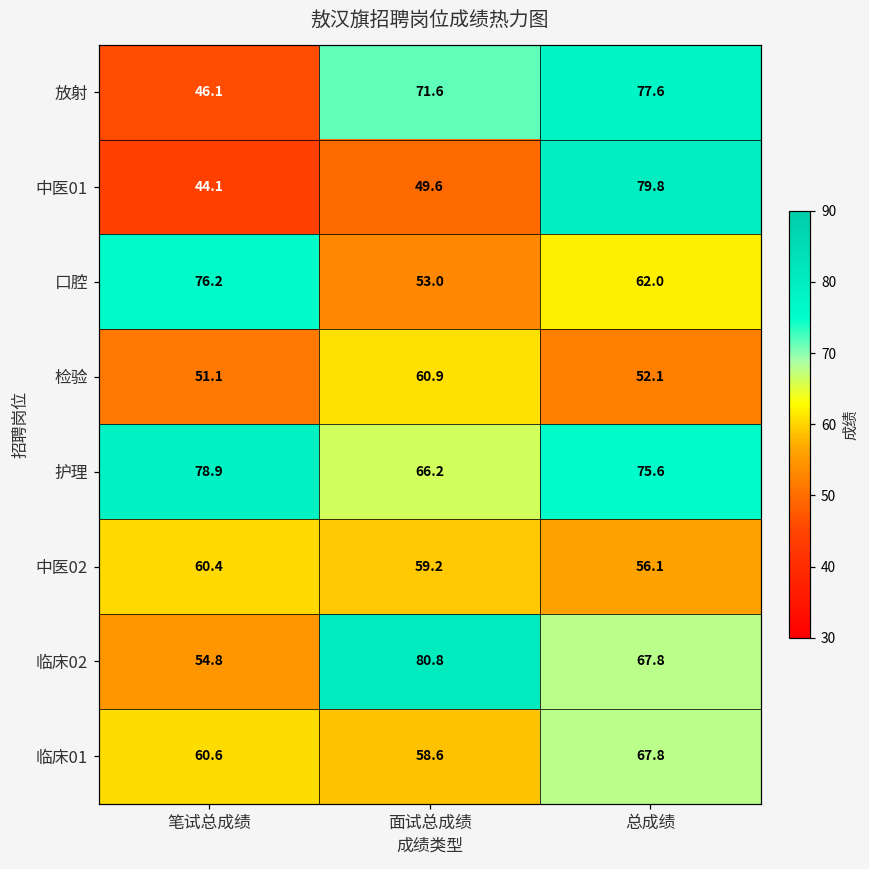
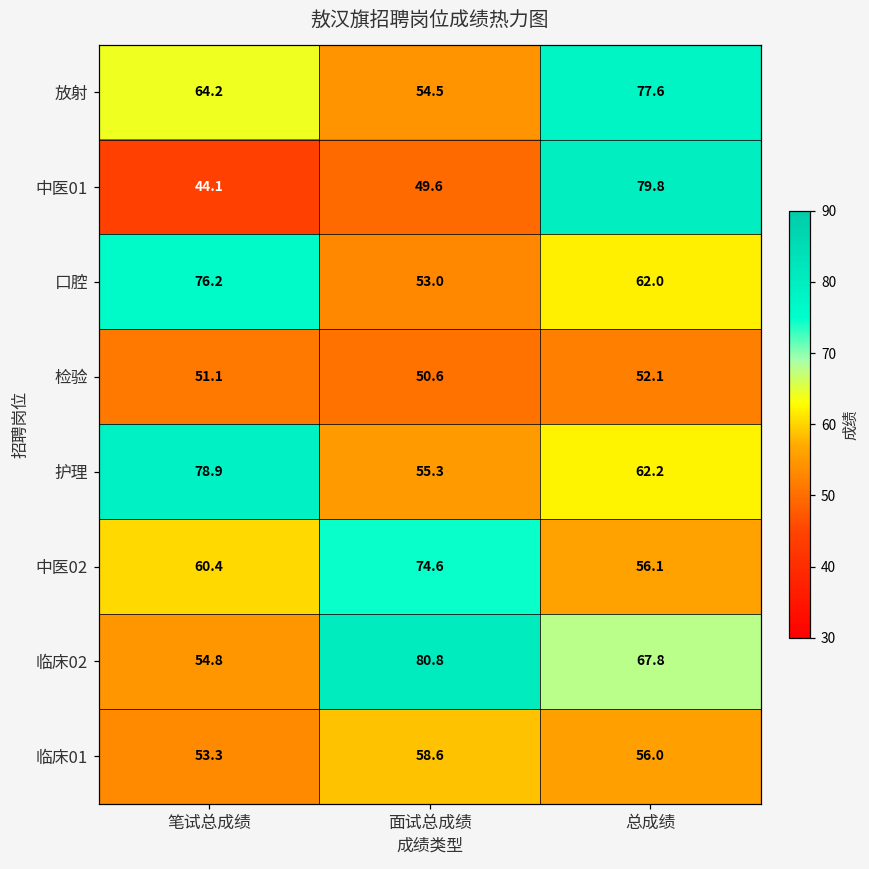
  {
    "放射": {
-     "笔试总成绩": 46.1,
-     "面试总成绩": 71.6,
+     "笔试总成绩": 64.2,
+     "面试总成绩": 54.5,
      "总成绩": 77.6
    },
    "中医01": {
      "笔试总成绩": 44.1,
      "面试总成绩": 49.6,
      "总成绩": 79.8
    },
    "口腔": {
      "笔试总成绩": 76.2,
      "面试总成绩": 53.0,
      "总成绩": 62.0
    },
    "检验": {
      "笔试总成绩": 51.1,
-     "面试总成绩": 60.9,
+     "面试总成绩": 50.6,
      "总成绩": 52.1
    },
    "护理": {
      "笔试总成绩": 78.9,
-     "面试总成绩": 66.2,
-     "总成绩": 75.6
+     "面试总成绩": 55.3,
+     "总成绩": 62.2
    },
    "中医02": {
      "笔试总成绩": 60.4,
-     "面试总成绩": 59.2,
+     "面试总成绩": 74.6,
      "总成绩": 56.1
    },
    "临床02": {
      "笔试总成绩": 54.8,
      "面试总成绩": 80.8,
      "总成绩": 67.8
    },
    "临床01": {
-     "笔试总成绩": 60.6,
+     "笔试总成绩": 53.3,
      "面试总成绩": 58.6,
-     "总成绩": 67.8
+     "总成绩": 56.0
    }
  }
